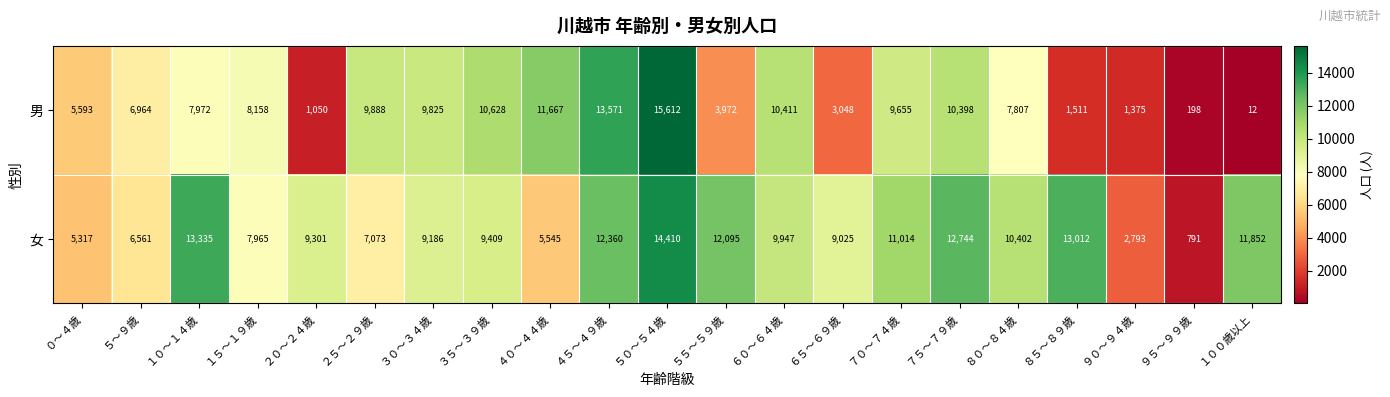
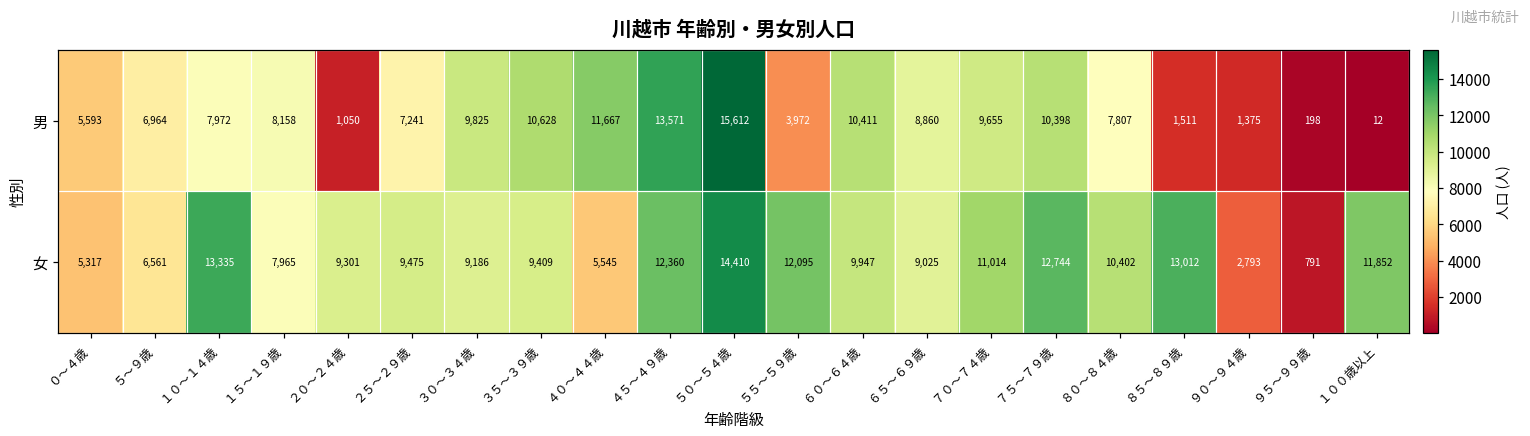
  {
    "男": {
      "０～４歳": "5,593",
      "５～９歳": "6,964",
      "１０～１４歳": "7,972",
      "１５～１９歳": "8,158",
      "２０～２４歳": "1,050",
-     "２５～２９歳": "9,888",
+     "２５～２９歳": "7,241",
      "３０～３４歳": "9,825",
      "３５～３９歳": "10,628",
      "４０～４４歳": "11,667",
      "４５～４９歳": "13,571",
      "５０～５４歳": "15,612",
      "５５～５９歳": "3,972",
      "６０～６４歳": "10,411",
-     "６５～６９歳": "3,048",
+     "６５～６９歳": "8,860",
      "７０～７４歳": "9,655",
      "７５～７９歳": "10,398",
      "８０～８４歳": "7,807",
      "８５～８９歳": "1,511",
      "９０～９４歳": "1,375",
      "９５～９９歳": "198",
      "１００歳以上": "12"
    },
    "女": {
      "０～４歳": "5,317",
      "５～９歳": "6,561",
      "１０～１４歳": "13,335",
      "１５～１９歳": "7,965",
      "２０～２４歳": "9,301",
-     "２５～２９歳": "7,073",
+     "２５～２９歳": "9,475",
      "３０～３４歳": "9,186",
      "３５～３９歳": "9,409",
      "４０～４４歳": "5,545",
      "４５～４９歳": "12,360",
      "５０～５４歳": "14,410",
      "５５～５９歳": "12,095",
      "６０～６４歳": "9,947",
      "６５～６９歳": "9,025",
      "７０～７４歳": "11,014",
      "７５～７９歳": "12,744",
      "８０～８４歳": "10,402",
      "８５～８９歳": "13,012",
      "９０～９４歳": "2,793",
      "９５～９９歳": "791",
      "１００歳以上": "11,852"
    }
  }
